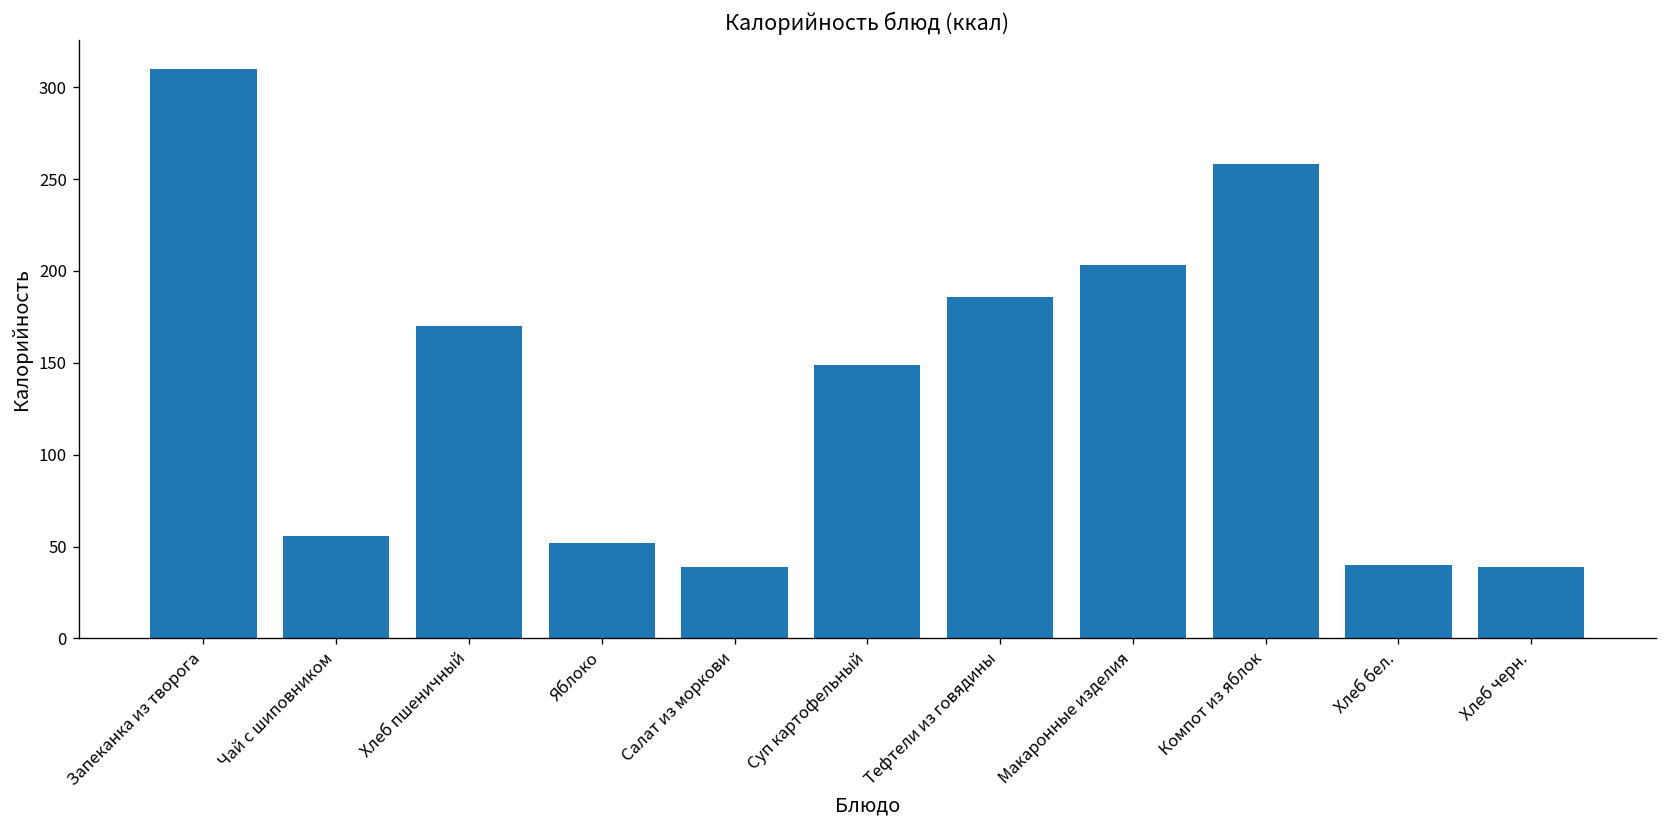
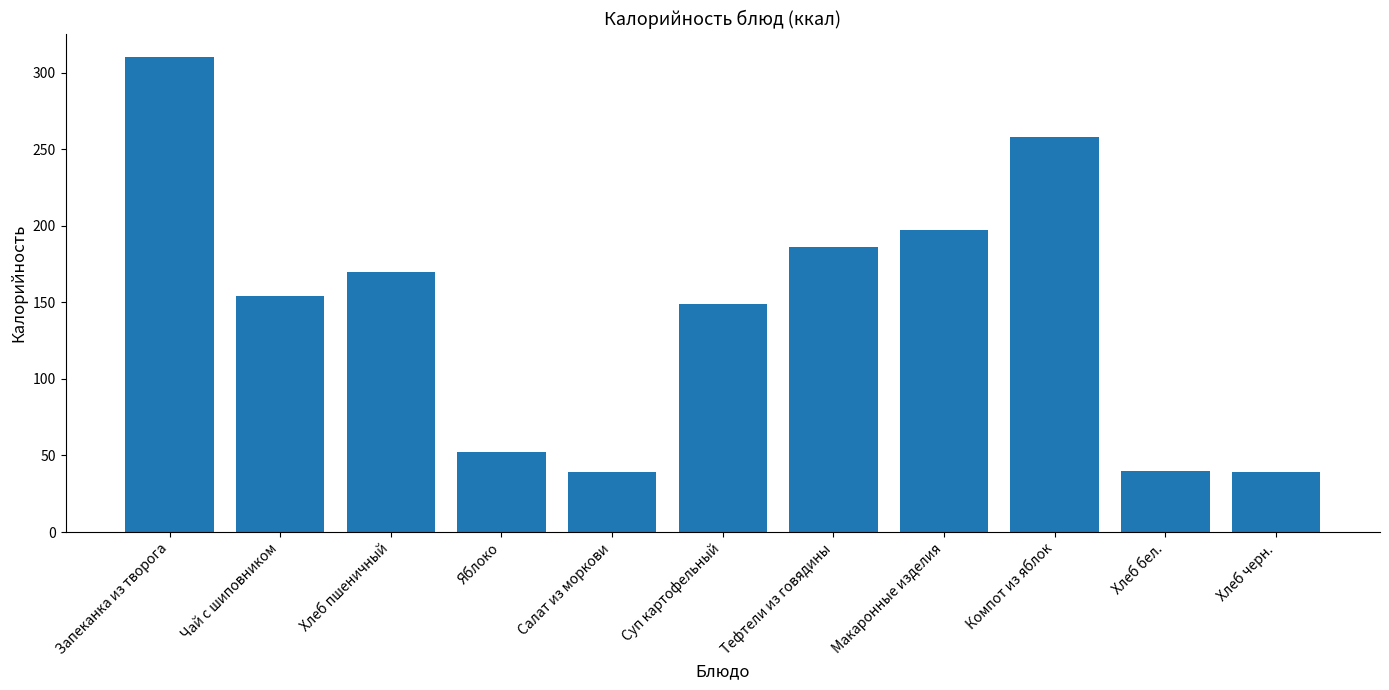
  {
    "Запеканка из творога": 310,
-   "Чай с шиповником": 56,
+   "Чай с шиповником": 154,
    "Хлеб пшеничный": 170,
    "Яблоко": 52,
    "Салат из моркови": 39,
    "Суп картофельный": 149,
    "Тефтели из говядины": 186,
-   "Макаронные изделия": 203,
+   "Макаронные изделия": 197,
    "Компот из яблок": 258,
    "Хлеб бел.": 40,
    "Хлеб черн.": 39
  }
